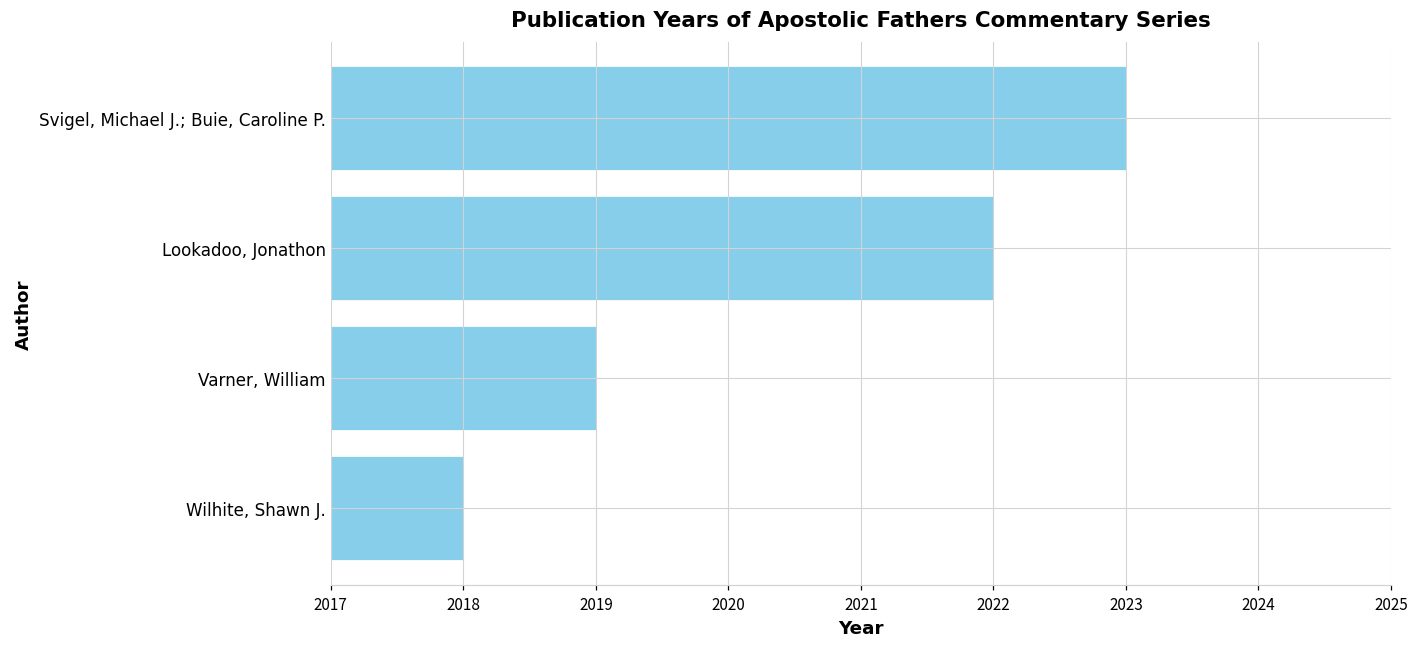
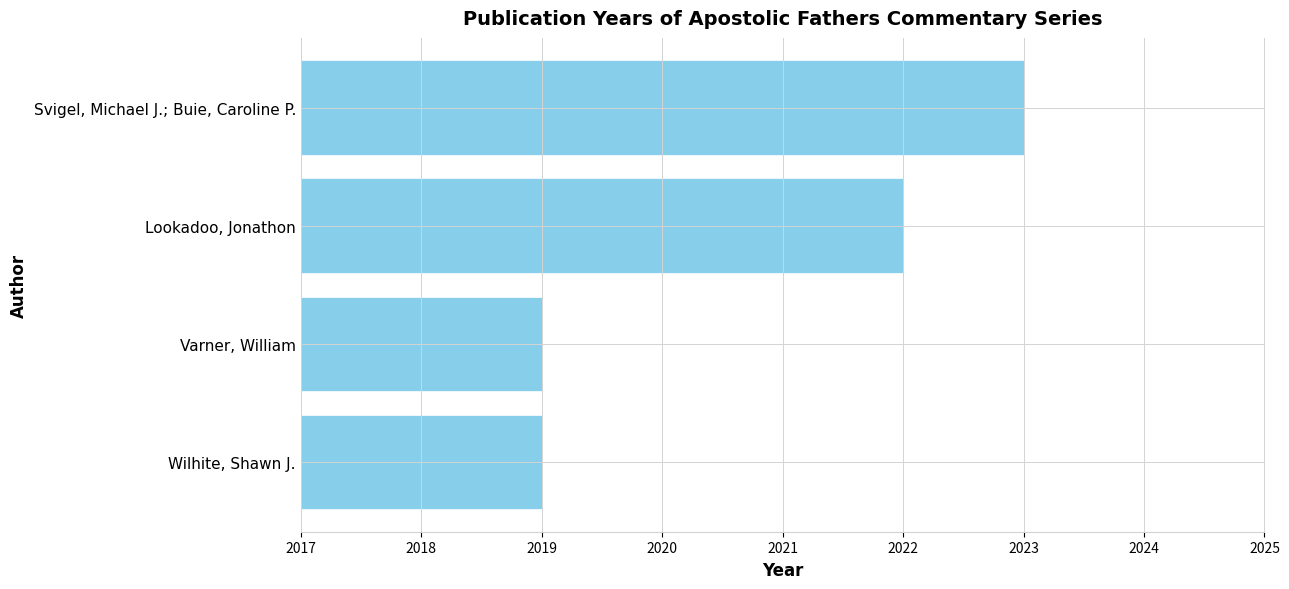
  {
    "Svigel, Michael J.; Buie, Caroline P.": 2023,
    "Lookadoo, Jonathon": 2022,
    "Varner, William": 2019,
-   "Wilhite, Shawn J.": 2018
+   "Wilhite, Shawn J.": 2019
  }
